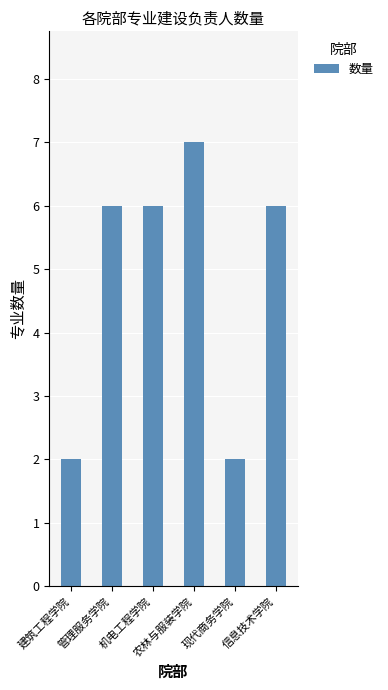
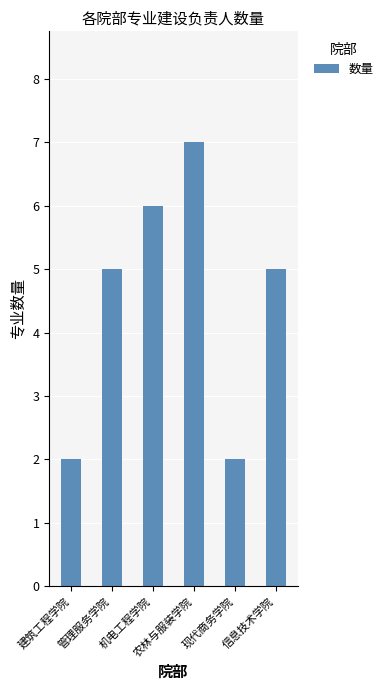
  {
    "建筑工程学院": 2,
-   "管理服务学院": 6,
+   "管理服务学院": 5,
    "机电工程学院": 6,
    "农林与服装学院": 7,
    "现代商务学院": 2,
-   "信息技术学院": 6
+   "信息技术学院": 5
  }
